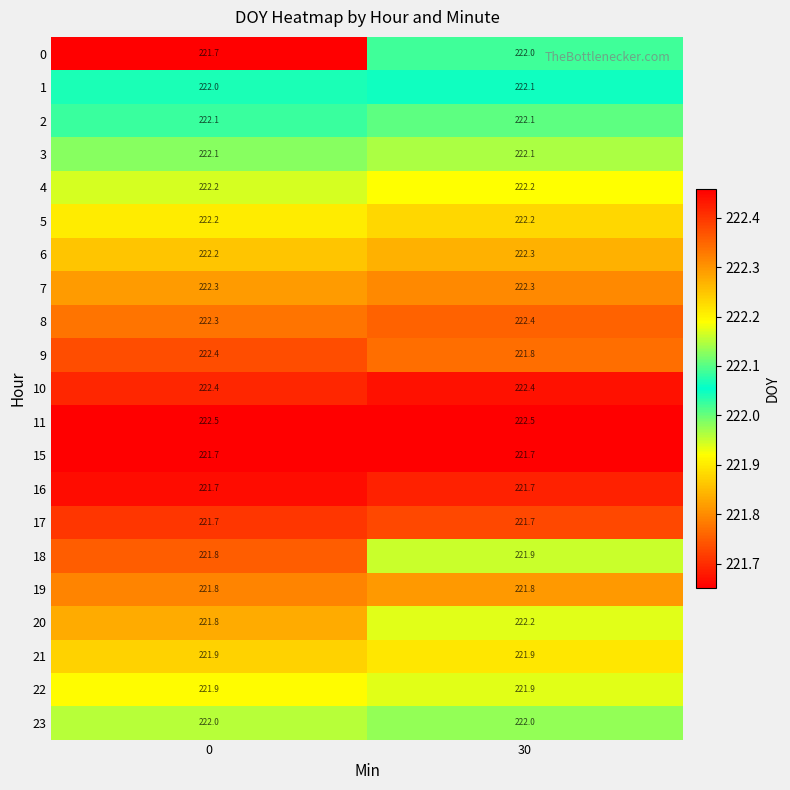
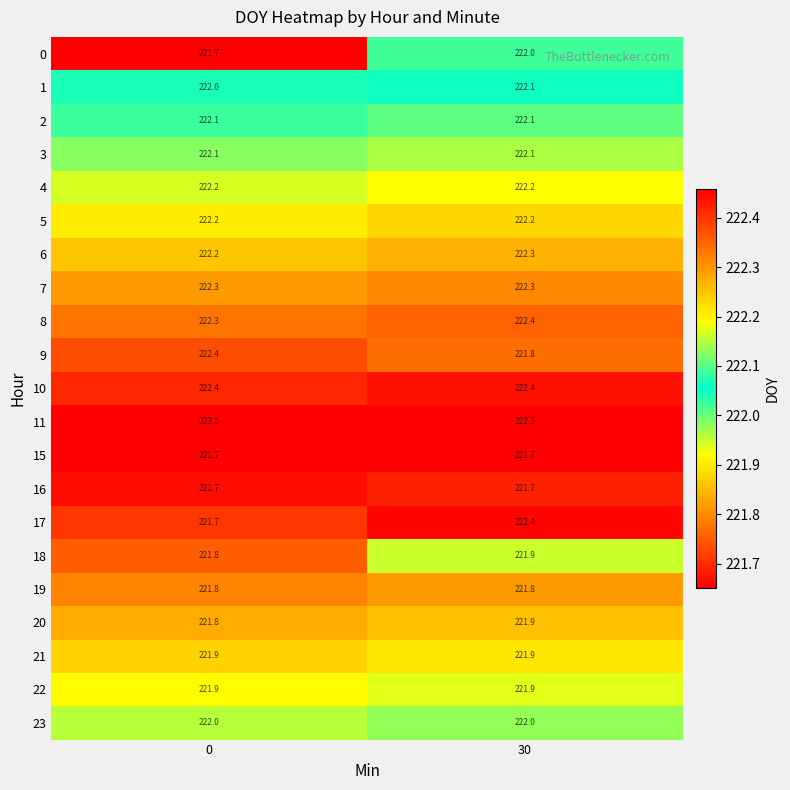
  {
    "0": {
      "0": 221.7
    },
    "1": {
      "0": 222.0,
      "30": 222.1
    },
    "2": {
      "0": 222.1,
      "30": 222.1
    },
    "3": {
      "0": 222.1,
      "30": 222.1
    },
    "4": {
      "0": 222.2,
      "30": 222.2
    },
    "5": {
      "0": 222.2,
      "30": 222.2
    },
    "6": {
      "0": 222.2,
      "30": 222.3
    },
    "7": {
      "0": 222.3,
      "30": 222.3
    },
    "8": {
      "0": 222.3,
      "30": 222.4
    },
    "9": {
      "0": 222.4,
      "30": 221.8
    },
    "10": {
      "0": 222.4,
      "30": 222.4
    },
    "11": {
      "0": 222.5,
      "30": 222.5
    },
    "15": {
      "0": 221.7,
      "30": 221.7
    },
    "16": {
      "0": 221.7,
      "30": 221.7
    },
    "17": {
      "0": 221.7,
-     "30": 221.7
+     "30": 222.4
    },
    "18": {
      "0": 221.8,
      "30": 221.9
    },
    "19": {
      "0": 221.8,
      "30": 221.8
    },
    "20": {
      "0": 221.8,
-     "30": 222.2
+     "30": 221.9
    },
    "21": {
      "0": 221.9,
      "30": 221.9
    },
    "22": {
      "0": 221.9,
      "30": 221.9
    },
    "23": {
      "0": 222.0,
      "30": 222.0
    }
  }
